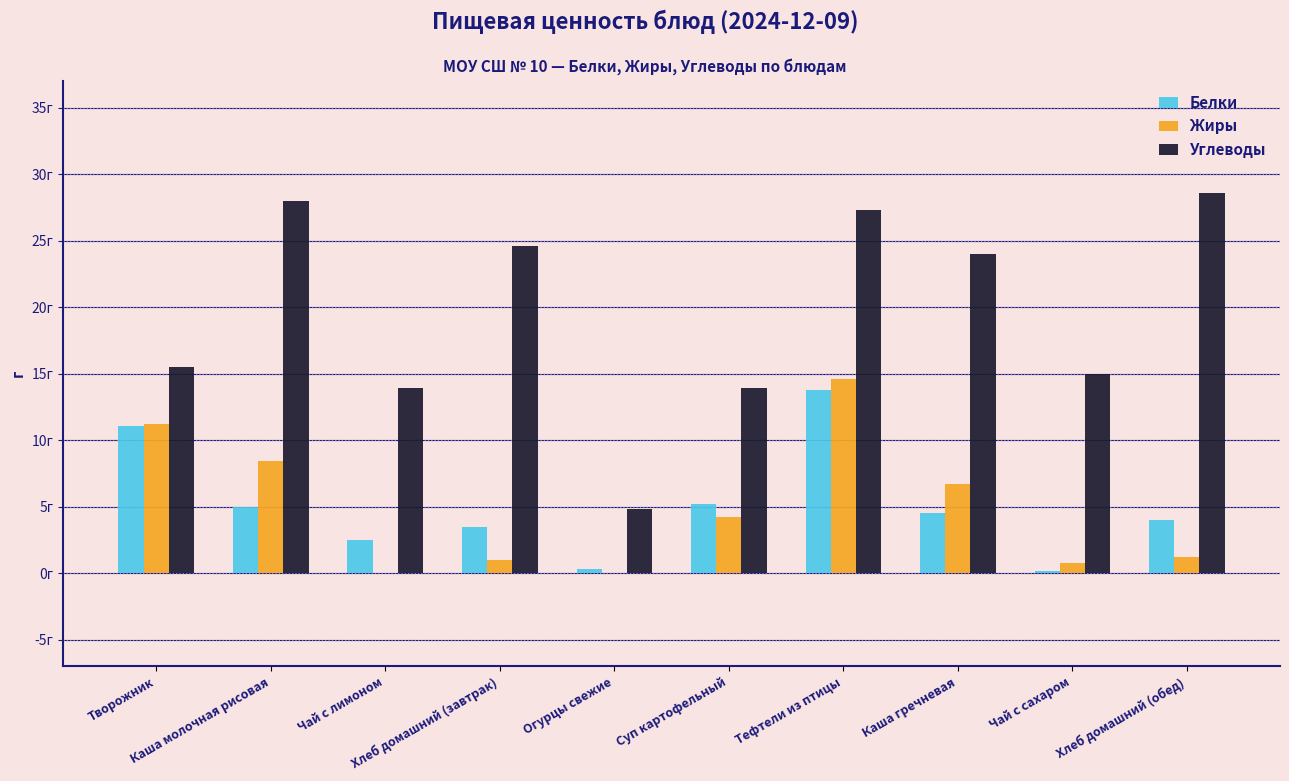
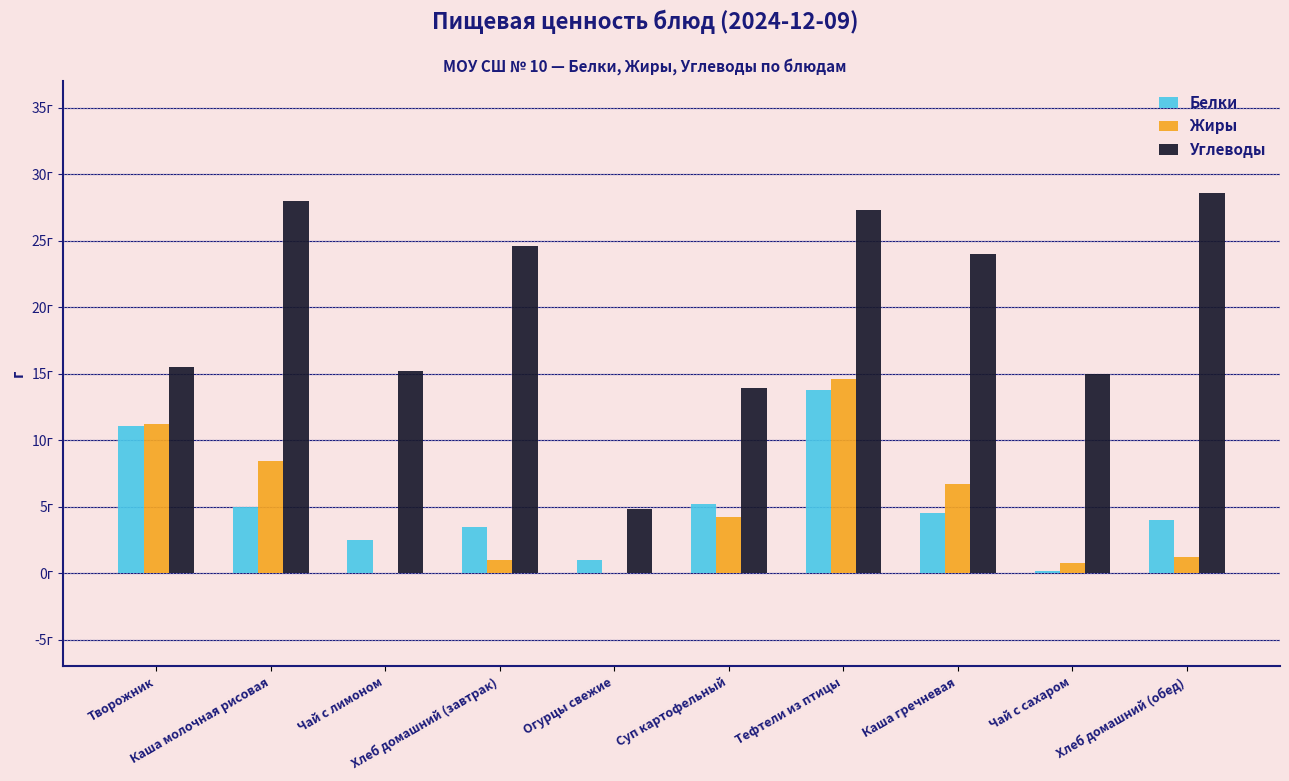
  {
    "Белки": {
      "Творожник": "11.1г",
      "Каша молочная рисовая": "5.0г",
      "Чай с лимоном": "2.5г",
      "Хлеб домашний (завтрак)": "3.5г",
-     "Огурцы свежие": "0.3г",
+     "Огурцы свежие": "1.0г",
      "Суп картофельный": "5.2г",
      "Тефтели из птицы": "13.8г",
      "Каша гречневая": "4.5г",
      "Чай с сахаром": "0.2г",
      "Хлеб домашний (обед)": "4.0г"
    },
    "Жиры": {
      "Творожник": "11.2г",
      "Каша молочная рисовая": "8.4г",
      "Чай с лимоном": "0.0г",
      "Хлеб домашний (завтрак)": "1.0г",
      "Огурцы свежие": "0.0г",
      "Суп картофельный": "4.2г",
      "Тефтели из птицы": "14.6г",
      "Каша гречневая": "6.7г",
      "Чай с сахаром": "0.8г",
      "Хлеб домашний (обед)": "1.2г"
    },
    "Углеводы": {
      "Творожник": "15.5г",
      "Каша молочная рисовая": "28.0г",
-     "Чай с лимоном": "13.9г",
+     "Чай с лимоном": "15.2г",
      "Хлеб домашний (завтрак)": "24.6г",
      "Огурцы свежие": "4.8г",
      "Суп картофельный": "13.9г",
      "Тефтели из птицы": "27.3г",
      "Каша гречневая": "24.0г",
      "Чай с сахаром": "15.0г",
      "Хлеб домашний (обед)": "28.6г"
    }
  }
